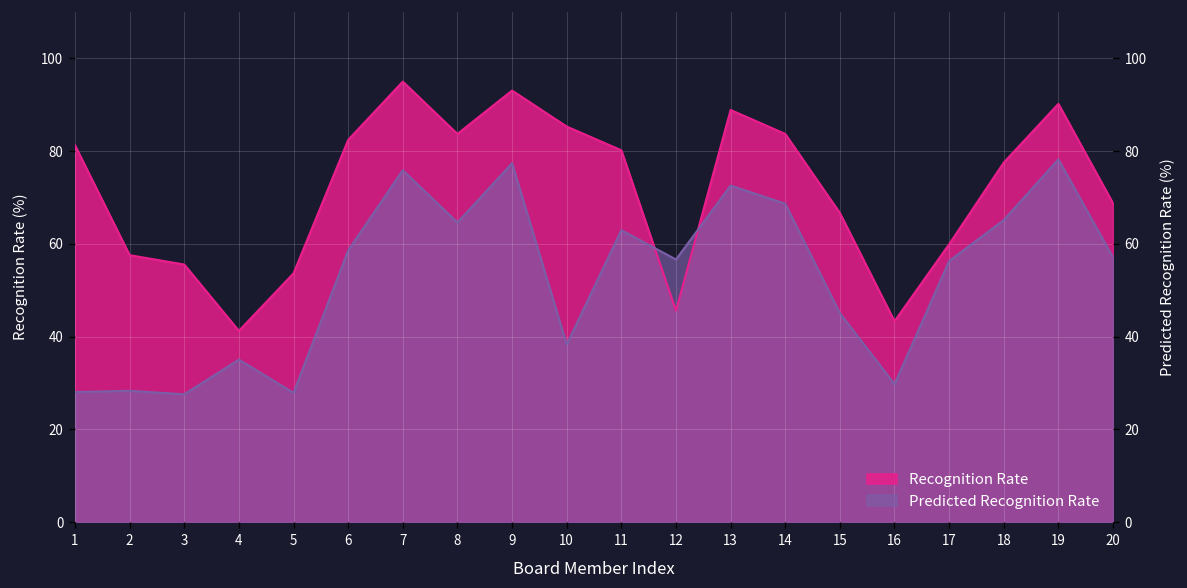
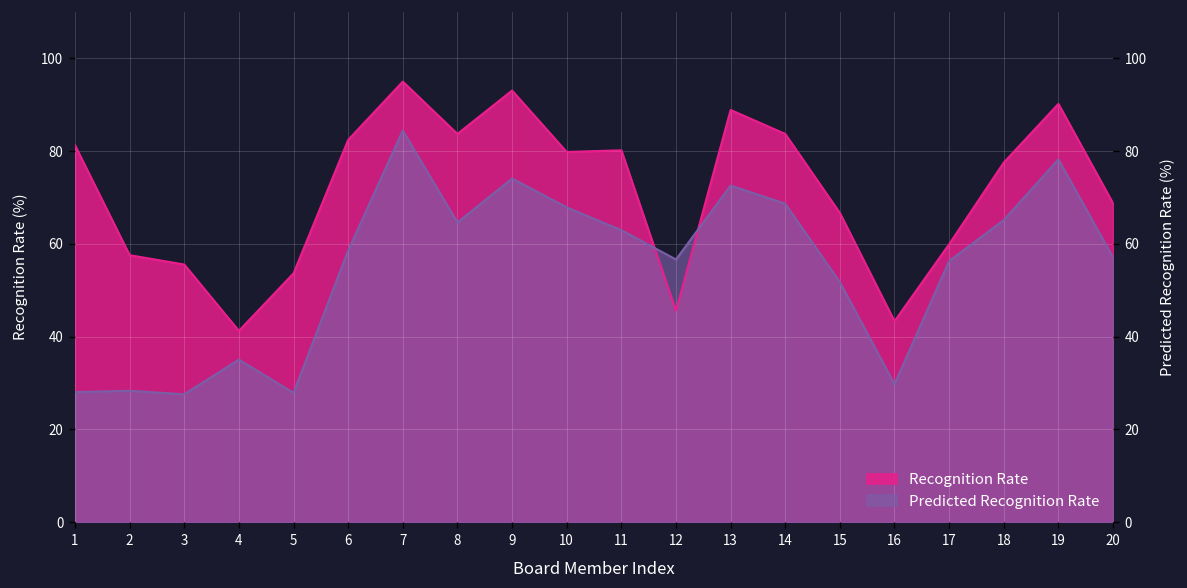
  {
    "Recognition Rate": {
      "1": 81,
      "2": 58,
      "3": 56,
      "4": 41,
      "5": 54,
      "6": 82,
      "7": 95,
      "8": 84,
      "9": 93,
-     "10": 85,
+     "10": 80,
      "11": 80,
      "12": 46,
      "13": 89,
      "14": 84,
      "15": 67,
      "16": 43,
      "17": 60,
      "18": 78,
      "19": 90,
      "20": 69
    },
    "Predicted Recognition Rate": {
      "1": 28,
      "2": 28,
      "3": 28,
      "4": 35,
      "5": 28,
      "6": 59,
-     "7": 76,
+     "7": 84,
      "8": 65,
-     "9": 77,
-     "10": 38,
+     "9": 74,
+     "10": 68,
      "11": 63,
      "12": 57,
      "13": 73,
      "14": 69,
-     "15": 45,
+     "15": 52,
      "16": 30,
      "17": 56,
      "18": 65,
      "19": 78,
      "20": 57
    }
  }
